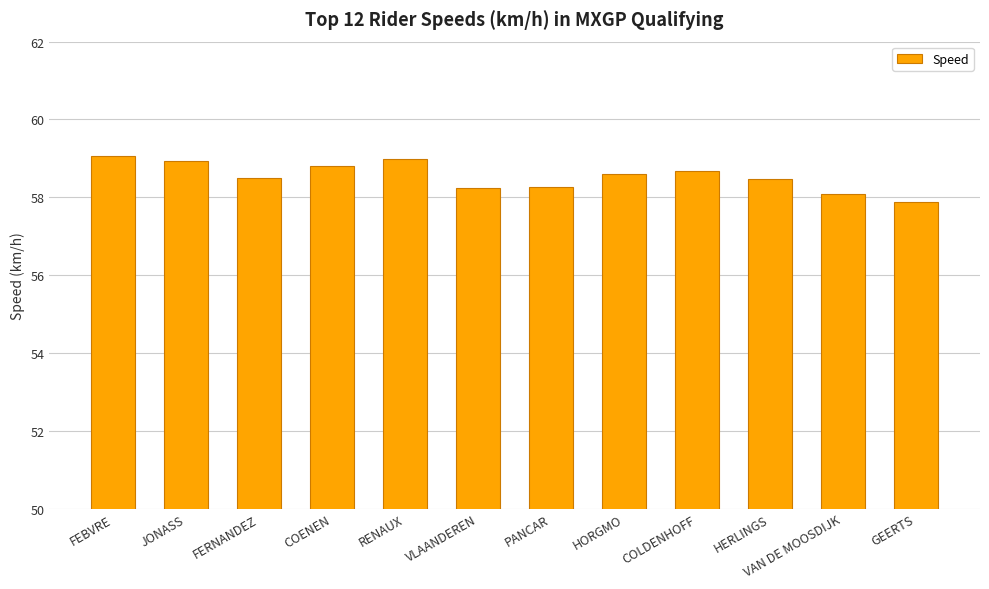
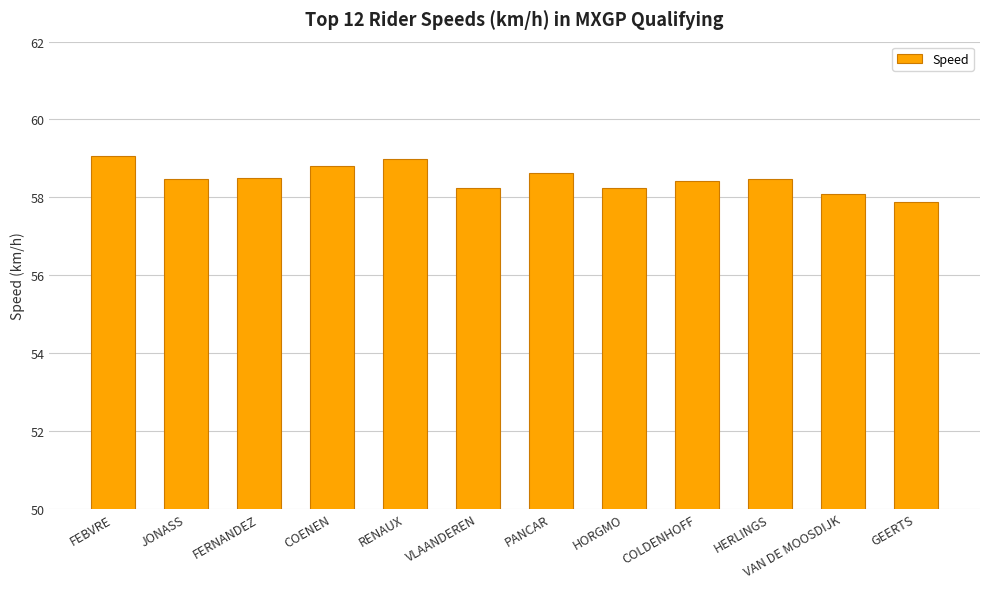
  {
    "FEBVRE": 59.1,
-   "JONASS": 58.9,
+   "JONASS": 58.5,
    "FERNANDEZ": 58.5,
    "COENEN": 58.8,
    "RENAUX": 59.0,
    "VLAANDEREN": 58.2,
-   "PANCAR": 58.3,
-   "HORGMO": 58.6,
-   "COLDENHOFF": 58.7,
+   "PANCAR": 58.6,
+   "HORGMO": 58.2,
+   "COLDENHOFF": 58.4,
    "HERLINGS": 58.5,
    "VAN DE MOOSDIJK": 58.1,
    "GEERTS": 57.9
  }
